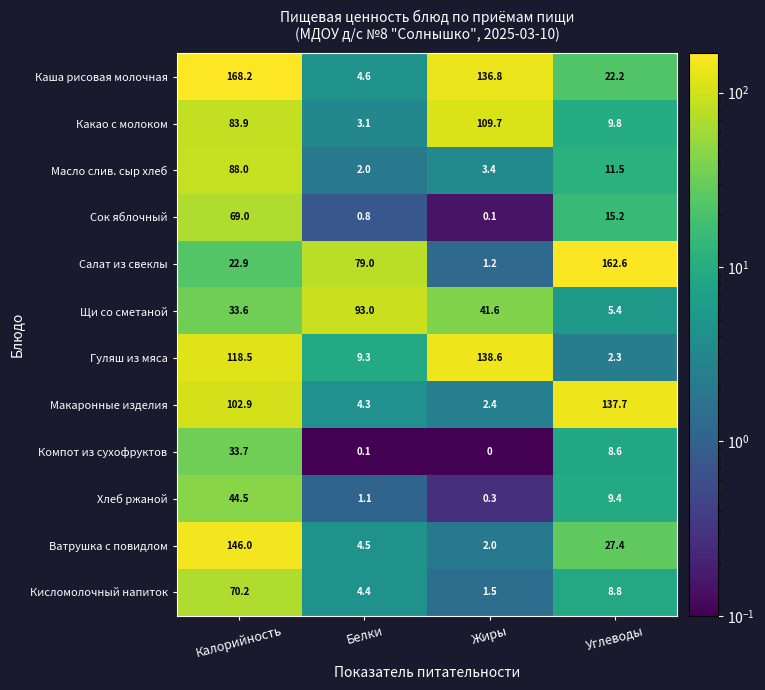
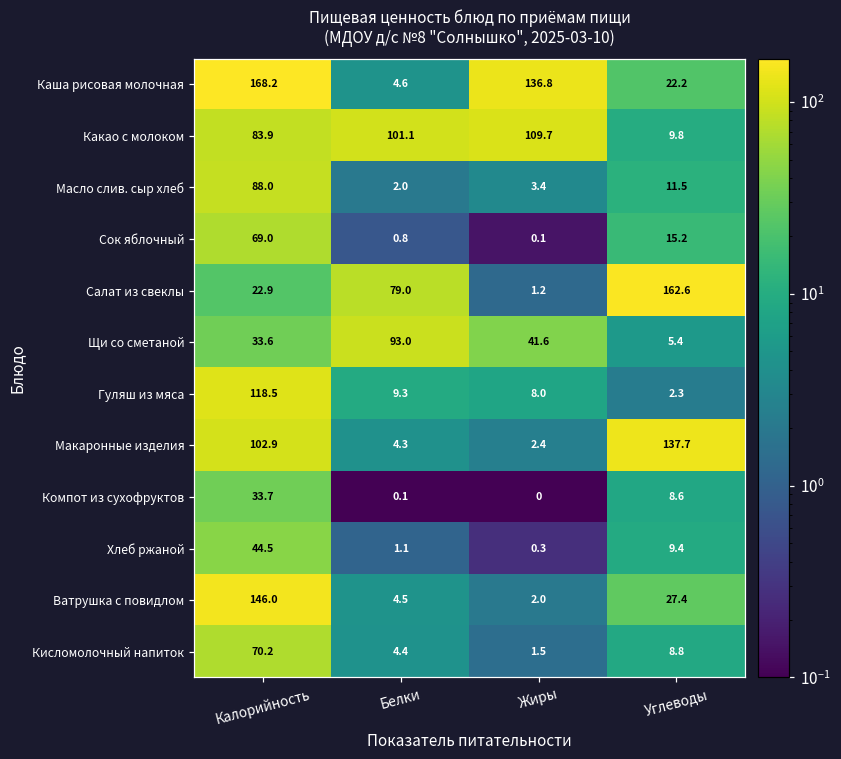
  {
    "Каша рисовая молочная": {
      "Калорийность": 168.2,
      "Белки": 4.6,
      "Жиры": 136.8,
      "Углеводы": 22.2
    },
    "Какао с молоком": {
      "Калорийность": 83.9,
-     "Белки": 3.1,
+     "Белки": 101.1,
      "Жиры": 109.7,
      "Углеводы": 9.8
    },
    "Масло слив. сыр хлеб": {
      "Калорийность": 88.0,
      "Белки": 2.0,
      "Жиры": 3.4,
      "Углеводы": 11.5
    },
    "Сок яблочный": {
      "Калорийность": 69.0,
      "Белки": 0.8,
      "Жиры": 0.1,
      "Углеводы": 15.2
    },
    "Салат из свеклы": {
      "Калорийность": 22.9,
      "Белки": 79.0,
      "Жиры": 1.2,
      "Углеводы": 162.6
    },
    "Щи со сметаной": {
      "Калорийность": 33.6,
      "Белки": 93.0,
      "Жиры": 41.6,
      "Углеводы": 5.4
    },
    "Гуляш из мяса": {
      "Калорийность": 118.5,
      "Белки": 9.3,
-     "Жиры": 138.6,
+     "Жиры": 8.0,
      "Углеводы": 2.3
    },
    "Макаронные изделия": {
      "Калорийность": 102.9,
      "Белки": 4.3,
      "Жиры": 2.4,
      "Углеводы": 137.7
    },
    "Компот из сухофруктов": {
      "Калорийность": 33.7,
      "Белки": 0.1,
      "Жиры": 0,
      "Углеводы": 8.6
    },
    "Хлеб ржаной": {
      "Калорийность": 44.5,
      "Белки": 1.1,
      "Жиры": 0.3,
      "Углеводы": 9.4
    },
    "Ватрушка с повидлом": {
      "Калорийность": 146.0,
      "Белки": 4.5,
      "Жиры": 2.0,
      "Углеводы": 27.4
    },
    "Кисломолочный напиток": {
      "Калорийность": 70.2,
      "Белки": 4.4,
      "Жиры": 1.5,
      "Углеводы": 8.8
    }
  }
